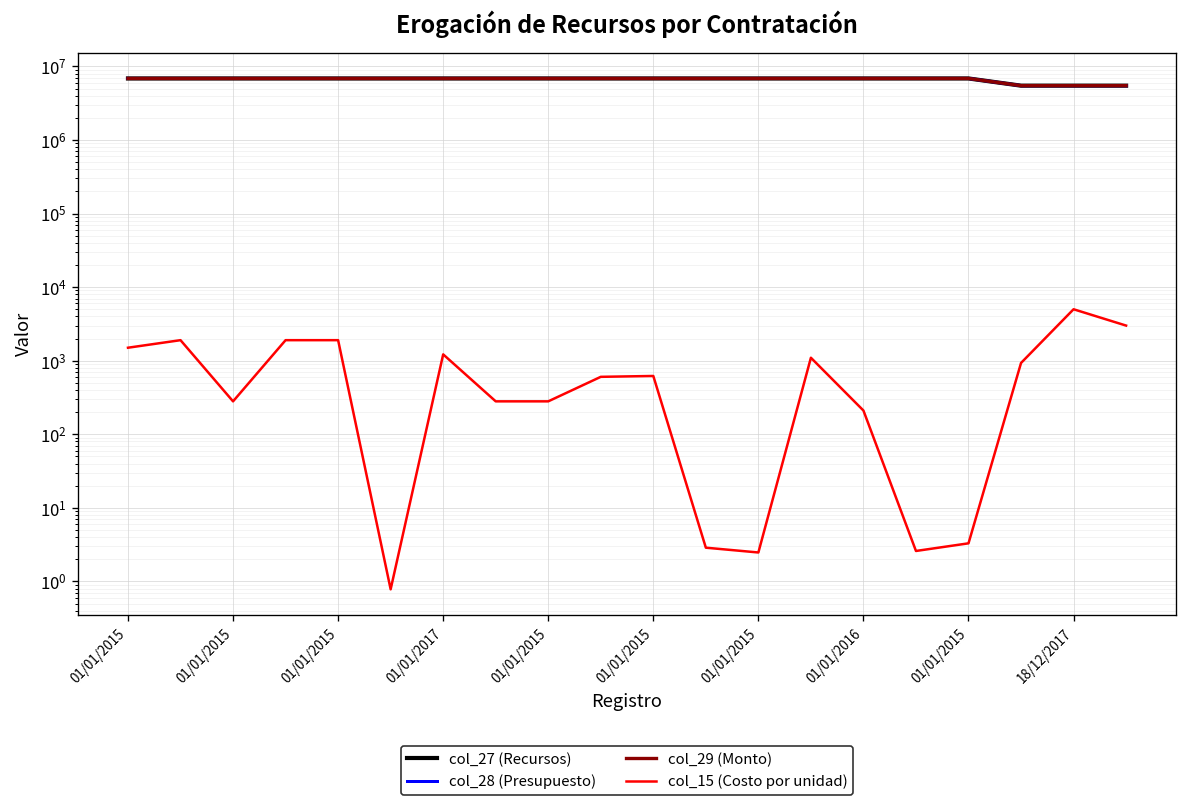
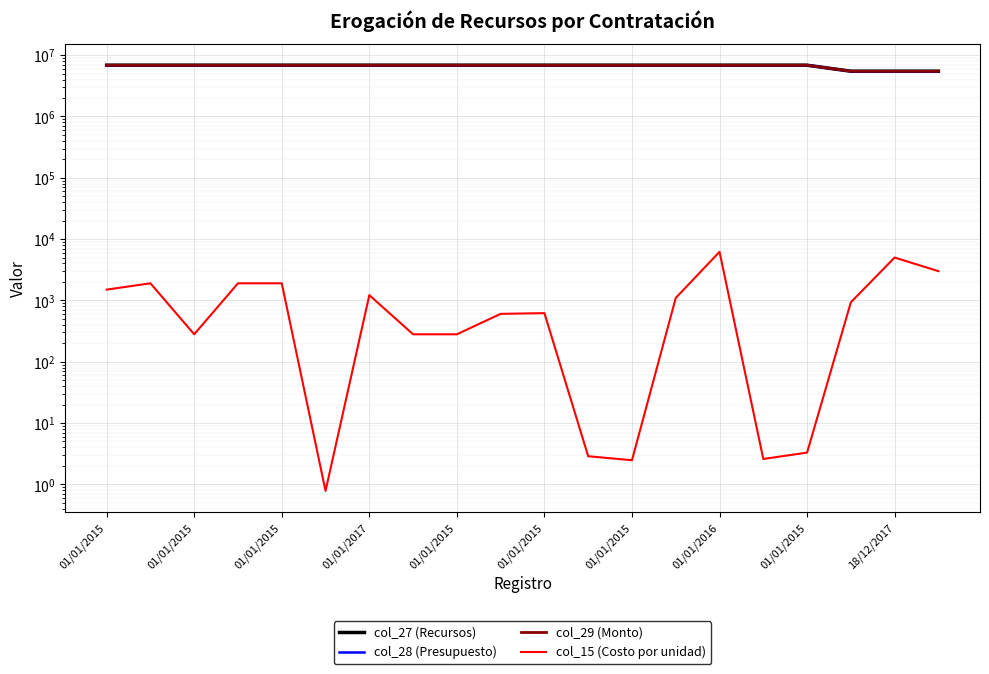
  {
    "col_29 (Monto)": {
      "01/01/2016": 7000000
    },
    "col_15 (Costo por unidad)": {
-     "01/01/2016": 210
+     "01/01/2016": 6000
    }
  }
